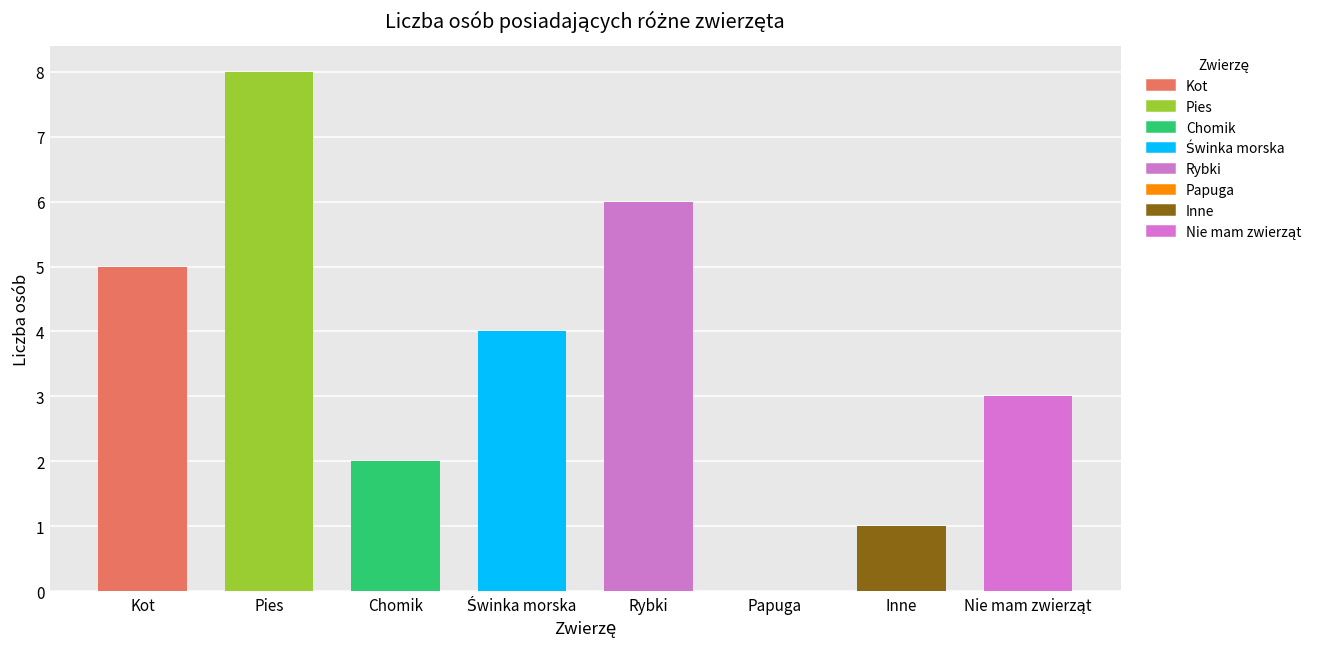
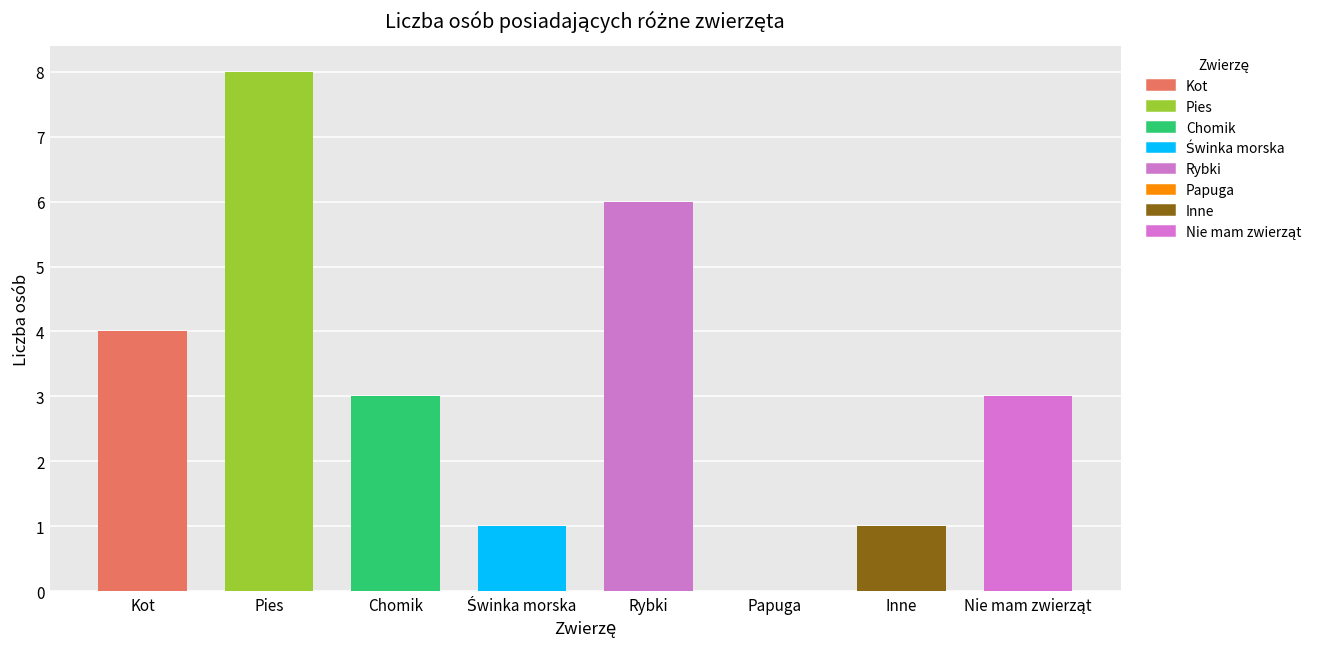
  {
-   "Kot": 5,
+   "Kot": 4,
    "Pies": 8,
-   "Chomik": 2,
-   "Świnka morska": 4,
+   "Chomik": 3,
+   "Świnka morska": 1,
    "Rybki": 6,
    "Papuga": 0,
    "Inne": 1,
    "Nie mam zwierząt": 3
  }
